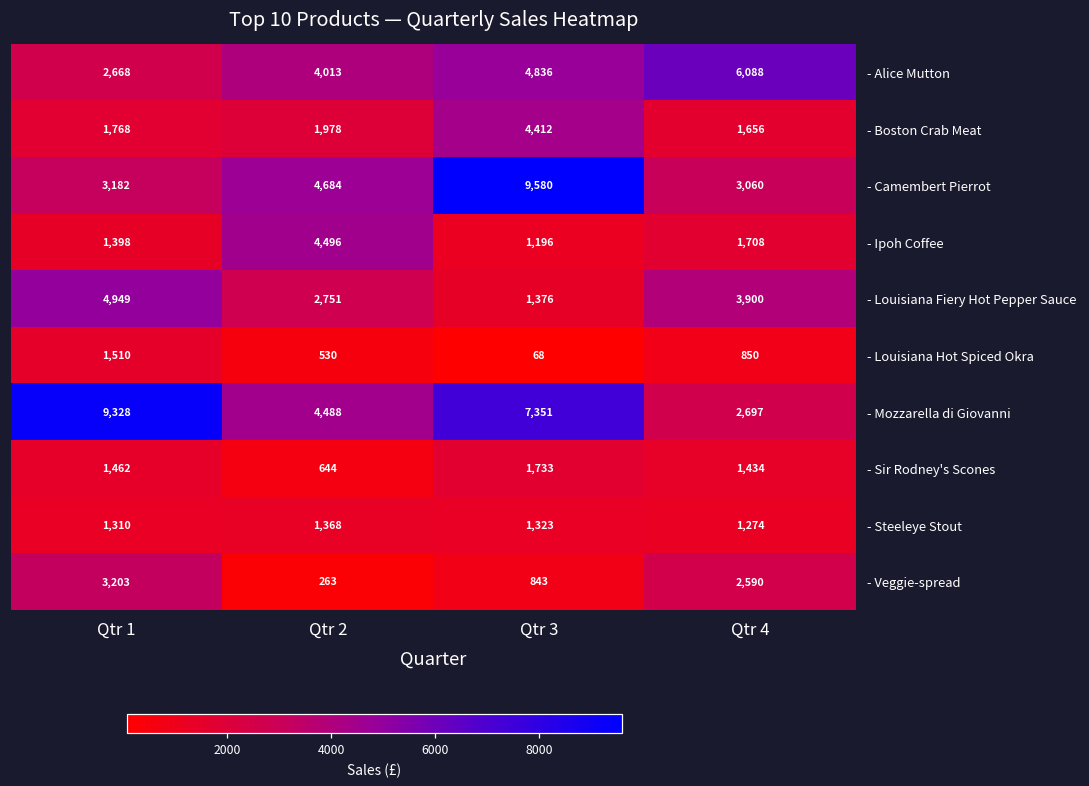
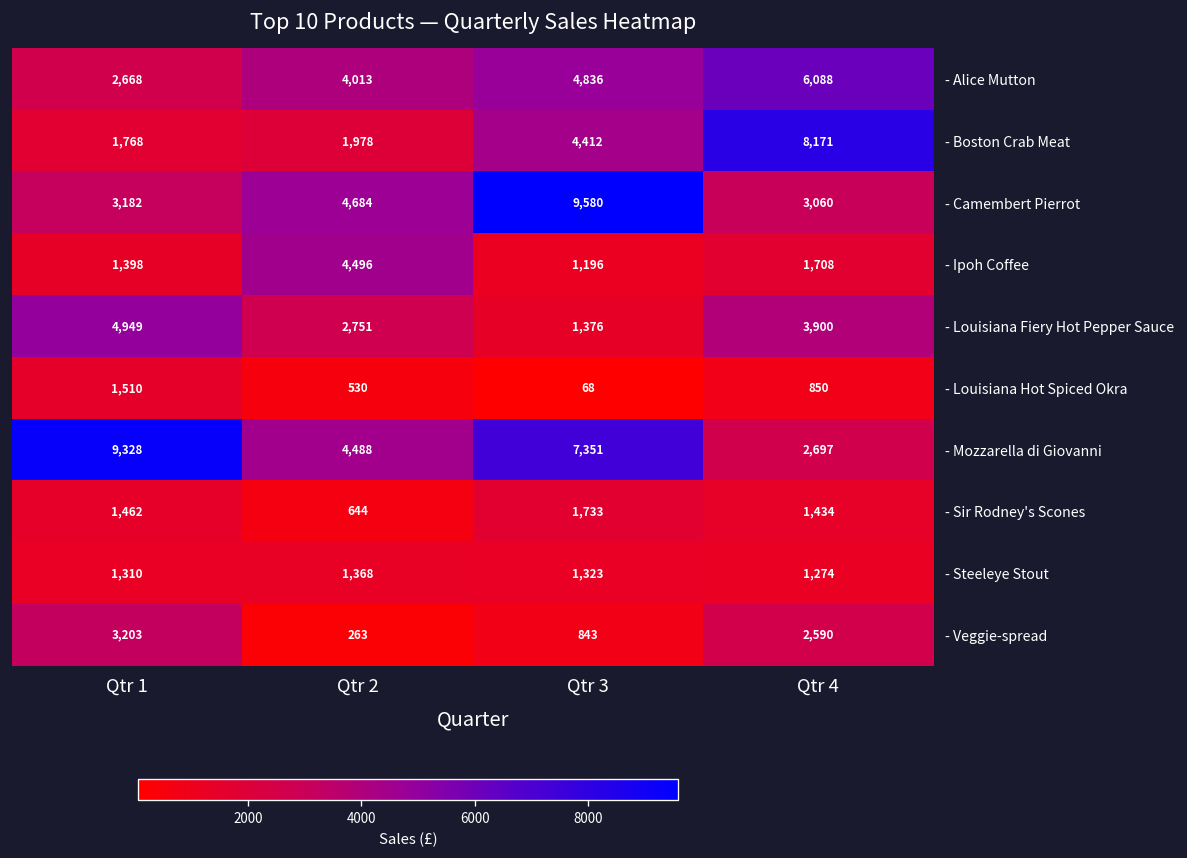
  {
    "- Alice Mutton": {
      "Qtr 1": "2,668",
      "Qtr 2": "4,013",
      "Qtr 3": "4,836",
      "Qtr 4": "6,088"
    },
    "- Boston Crab Meat": {
      "Qtr 1": "1,768",
      "Qtr 2": "1,978",
      "Qtr 3": "4,412",
-     "Qtr 4": "1,656"
+     "Qtr 4": "8,171"
    },
    "- Camembert Pierrot": {
      "Qtr 1": "3,182",
      "Qtr 2": "4,684",
      "Qtr 3": "9,580",
      "Qtr 4": "3,060"
    },
    "- Ipoh Coffee": {
      "Qtr 1": "1,398",
      "Qtr 2": "4,496",
      "Qtr 3": "1,196",
      "Qtr 4": "1,708"
    },
    "- Louisiana Fiery Hot Pepper Sauce": {
      "Qtr 1": "4,949",
      "Qtr 2": "2,751",
      "Qtr 3": "1,376",
      "Qtr 4": "3,900"
    },
    "- Louisiana Hot Spiced Okra": {
      "Qtr 1": "1,510",
      "Qtr 2": "530",
      "Qtr 3": "68",
      "Qtr 4": "850"
    },
    "- Mozzarella di Giovanni": {
      "Qtr 1": "9,328",
      "Qtr 2": "4,488",
      "Qtr 3": "7,351",
      "Qtr 4": "2,697"
    },
    "- Sir Rodney's Scones": {
      "Qtr 1": "1,462",
      "Qtr 2": "644",
      "Qtr 3": "1,733",
      "Qtr 4": "1,434"
    },
    "- Steeleye Stout": {
      "Qtr 1": "1,310",
      "Qtr 2": "1,368",
      "Qtr 3": "1,323",
      "Qtr 4": "1,274"
    },
    "- Veggie-spread": {
      "Qtr 1": "3,203",
      "Qtr 2": "263",
      "Qtr 3": "843",
      "Qtr 4": "2,590"
    }
  }
